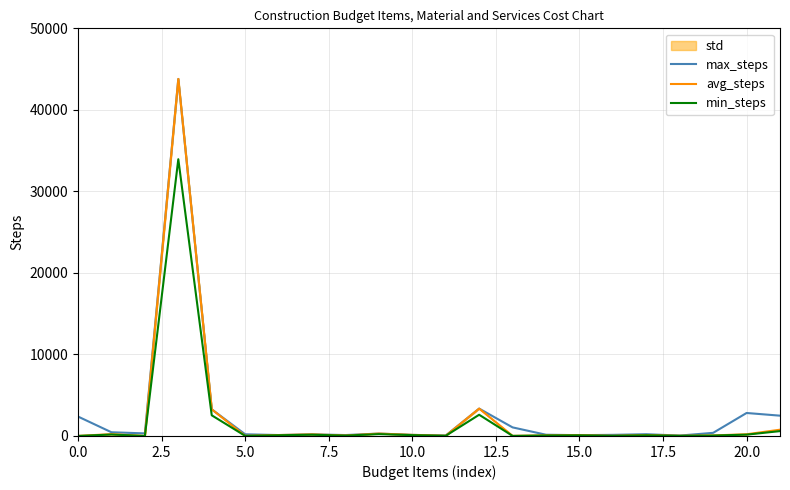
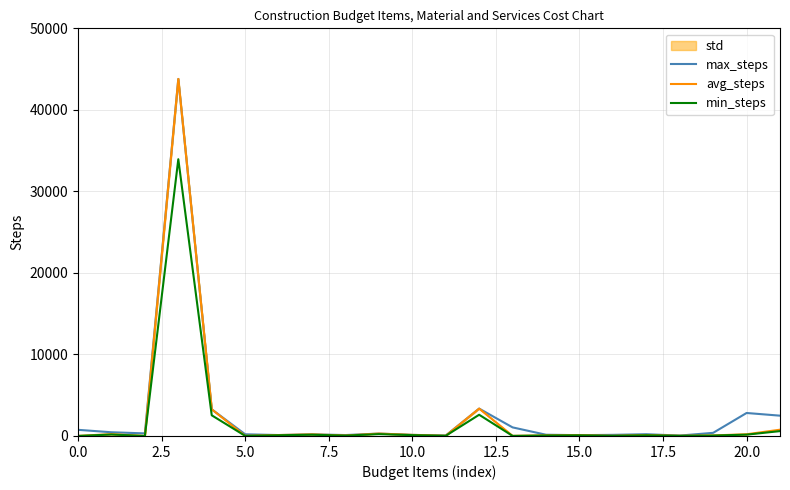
  {
    "max_steps": {
-     "0.0": 2000,
+     "0.0": 1000,
      "20.0": 3000
    }
  }
